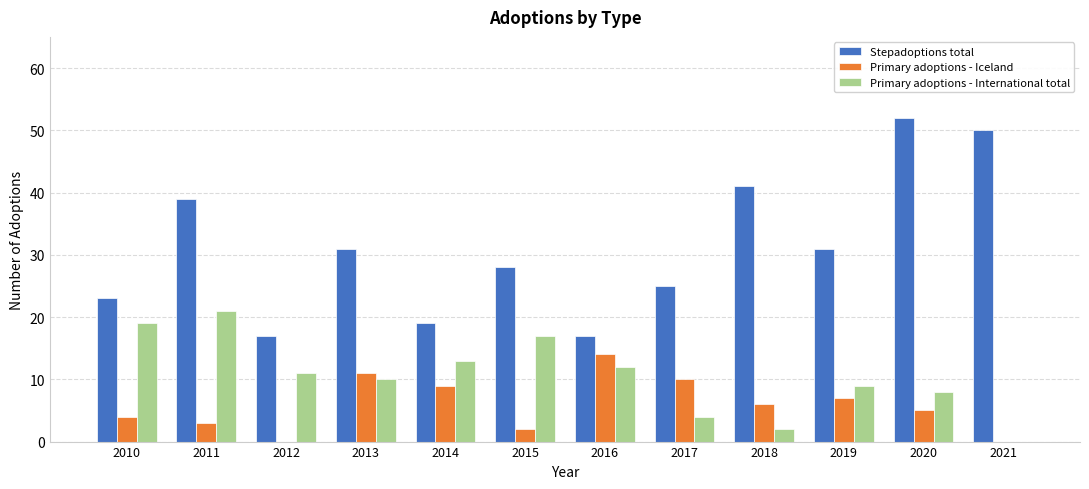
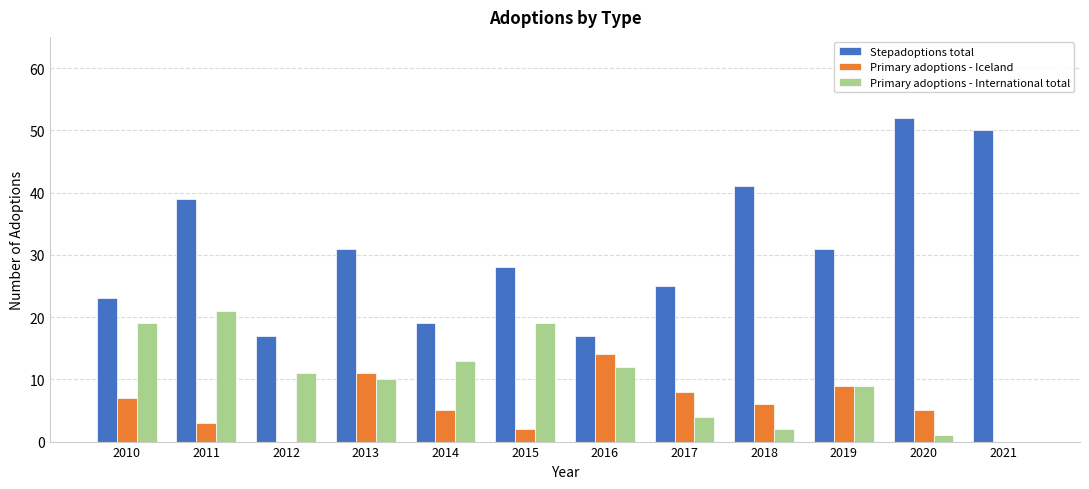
  {
    "Stepadoptions total": {
      "2010": 23,
      "2011": 39,
      "2012": 17,
      "2013": 31,
      "2014": 19,
      "2015": 28,
      "2016": 17,
      "2017": 25,
      "2018": 41,
      "2019": 31,
      "2020": 52,
      "2021": 50
    },
    "Primary adoptions - Iceland": {
-     "2010": 4,
+     "2010": 7,
      "2011": 3,
      "2012": 0,
      "2013": 11,
-     "2014": 9,
+     "2014": 5,
      "2015": 2,
      "2016": 14,
-     "2017": 10,
+     "2017": 8,
      "2018": 6,
-     "2019": 7,
+     "2019": 9,
      "2020": 5,
      "2021": 0
    },
    "Primary adoptions - International total": {
      "2010": 19,
      "2011": 21,
      "2012": 11,
      "2013": 10,
      "2014": 13,
-     "2015": 17,
+     "2015": 19,
      "2016": 12,
      "2017": 4,
      "2018": 2,
      "2019": 9,
-     "2020": 8,
+     "2020": 1,
      "2021": 0
    }
  }
